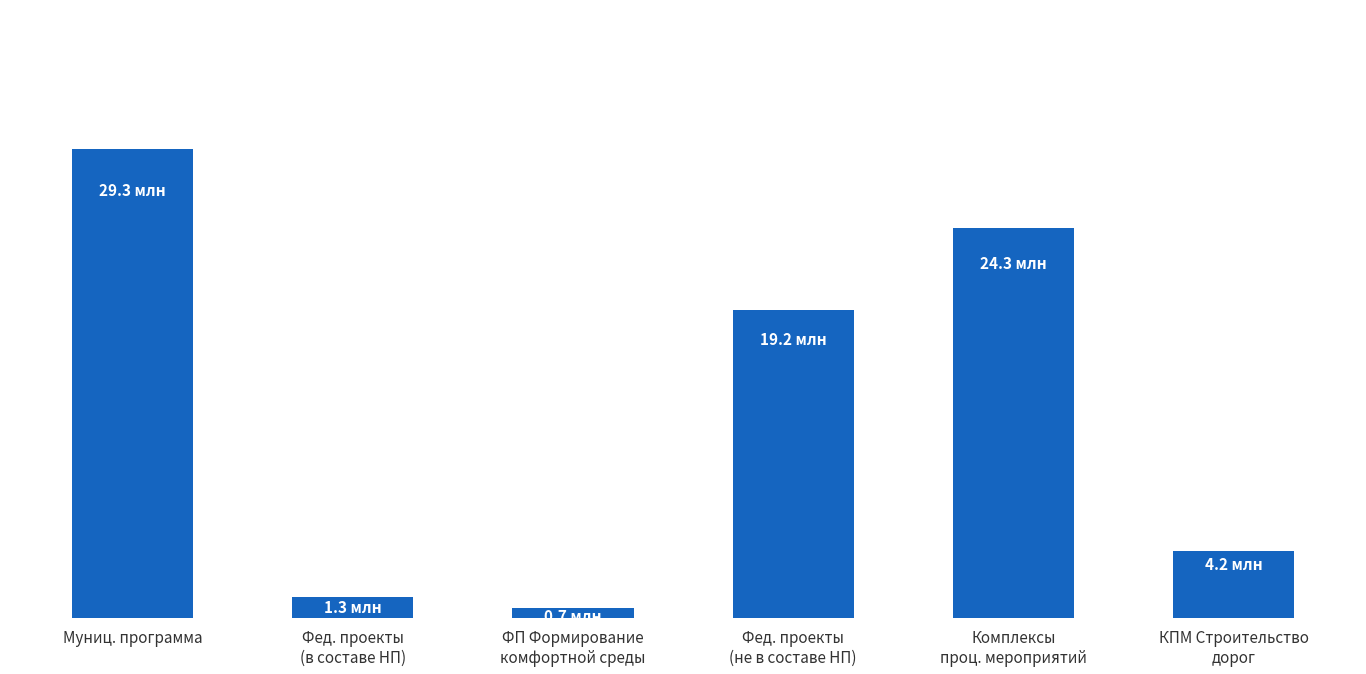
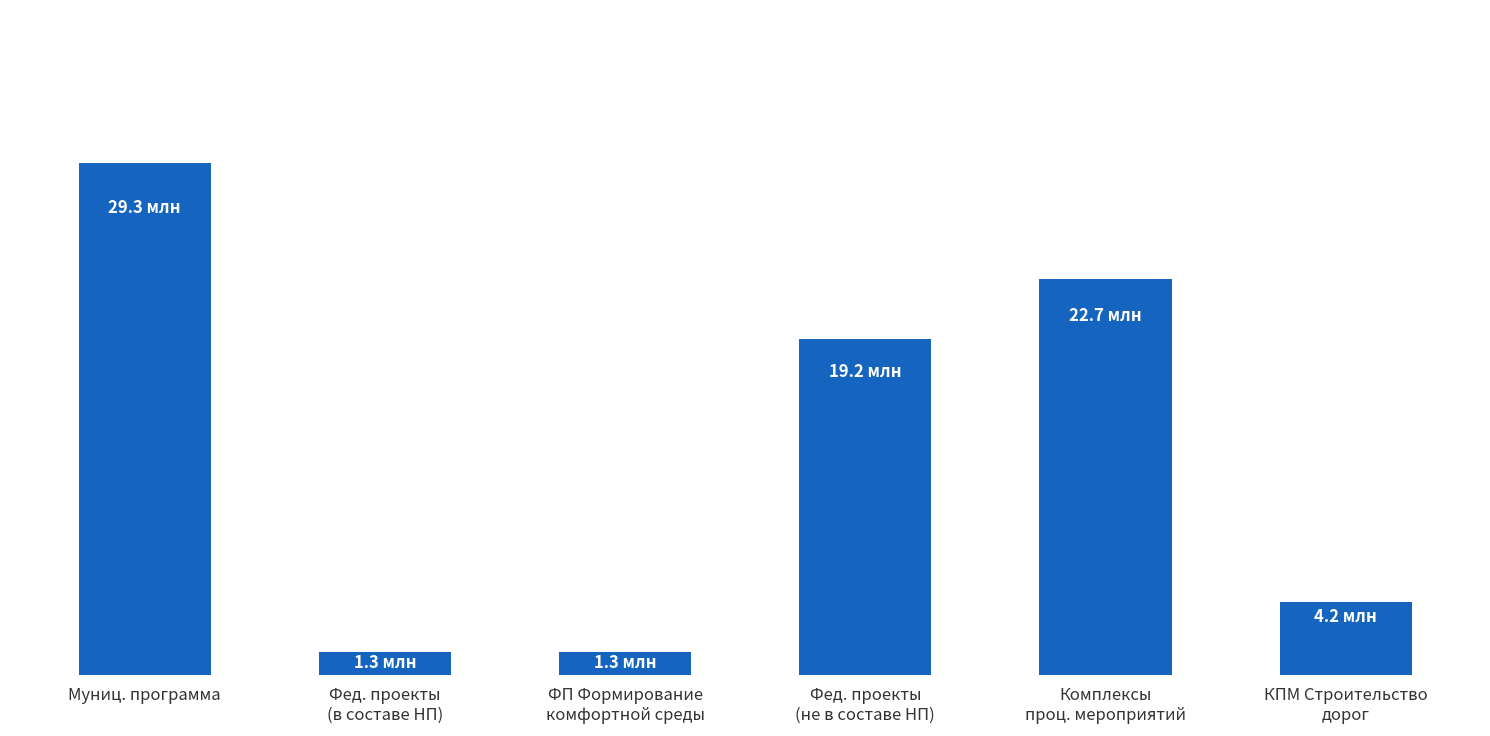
  {
-   "ФП Формирование комфортной среды": 0.7,
-   "Комплексы проц. мероприятий": 24.3
+   "ФП Формирование комфортной среды": 1.3,
+   "Комплексы проц. мероприятий": 22.7
  }
